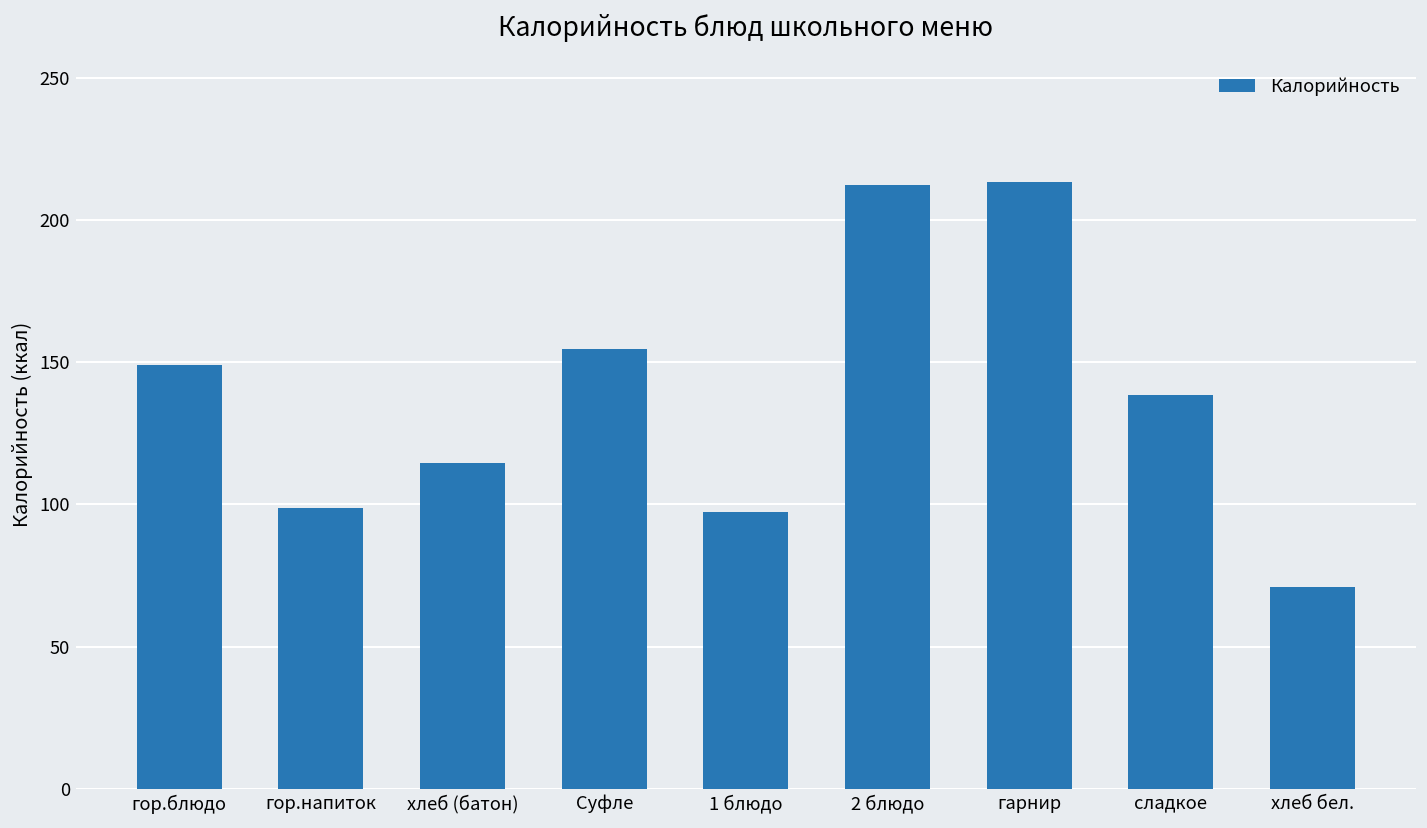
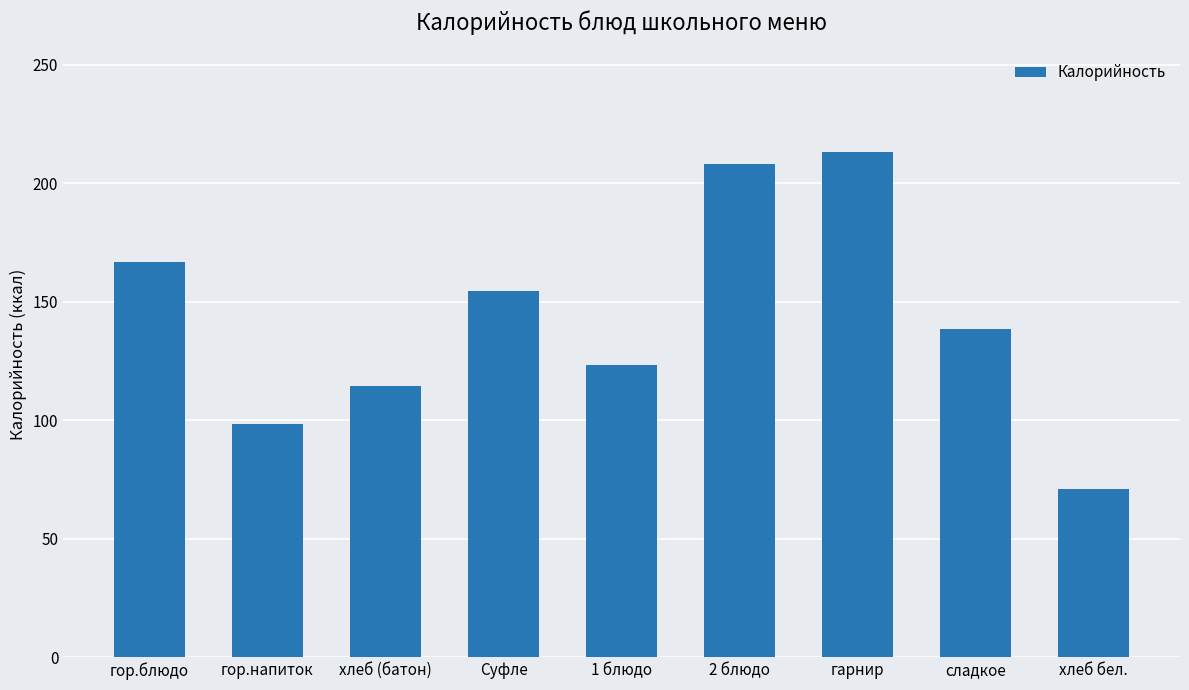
  {
-   "гор.блюдо": 149,
+   "гор.блюдо": 167,
    "гор.напиток": 99,
    "хлеб (батон)": 114,
    "Суфле": 155,
-   "1 блюдо": 97,
-   "2 блюдо": 212,
+   "1 блюдо": 123,
+   "2 блюдо": 208,
    "гарнир": 213,
    "сладкое": 139,
    "хлеб бел.": 71
  }
